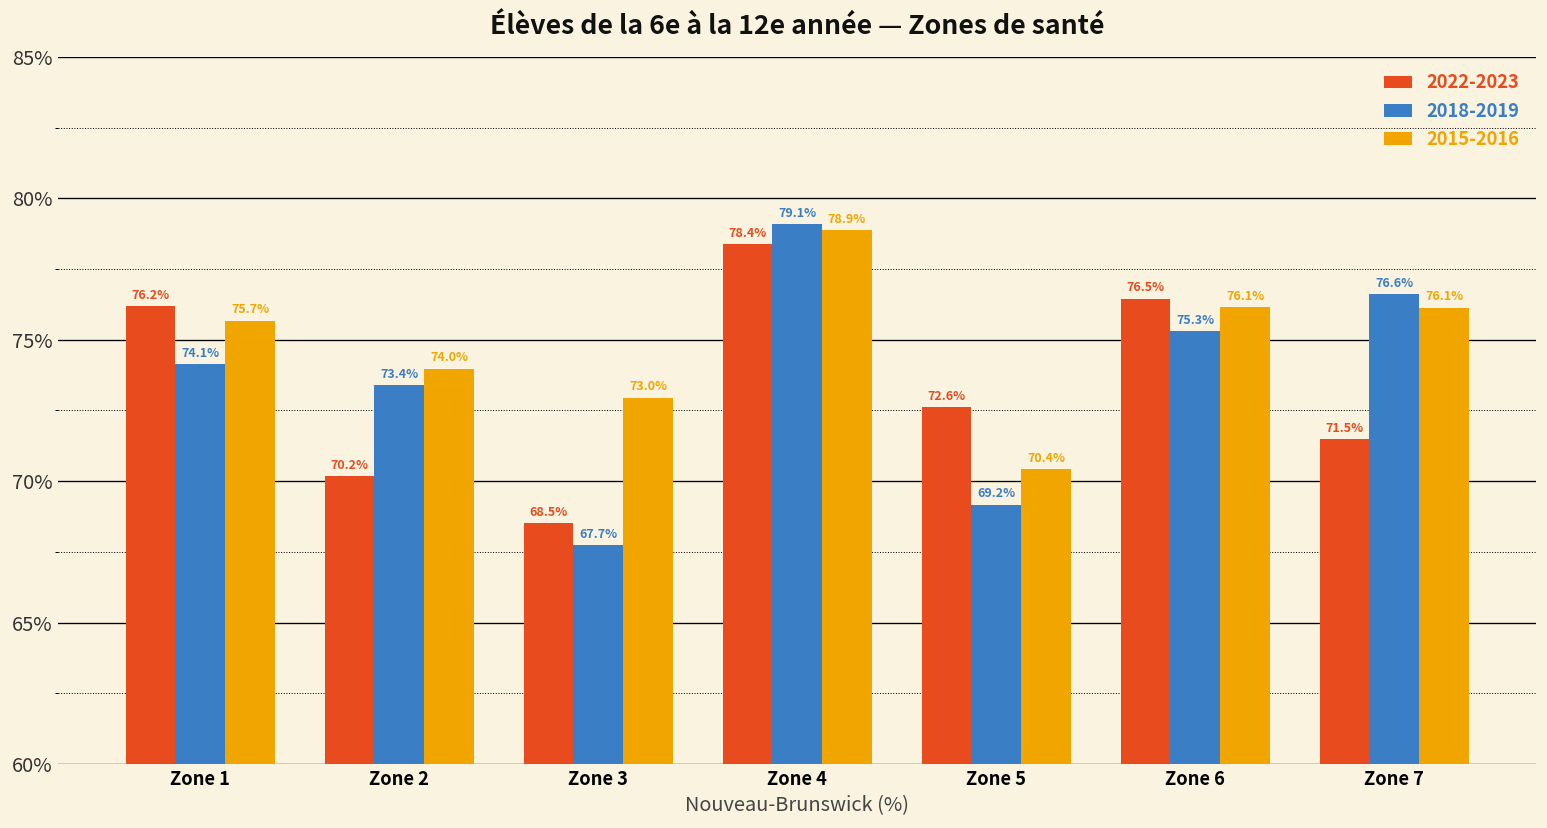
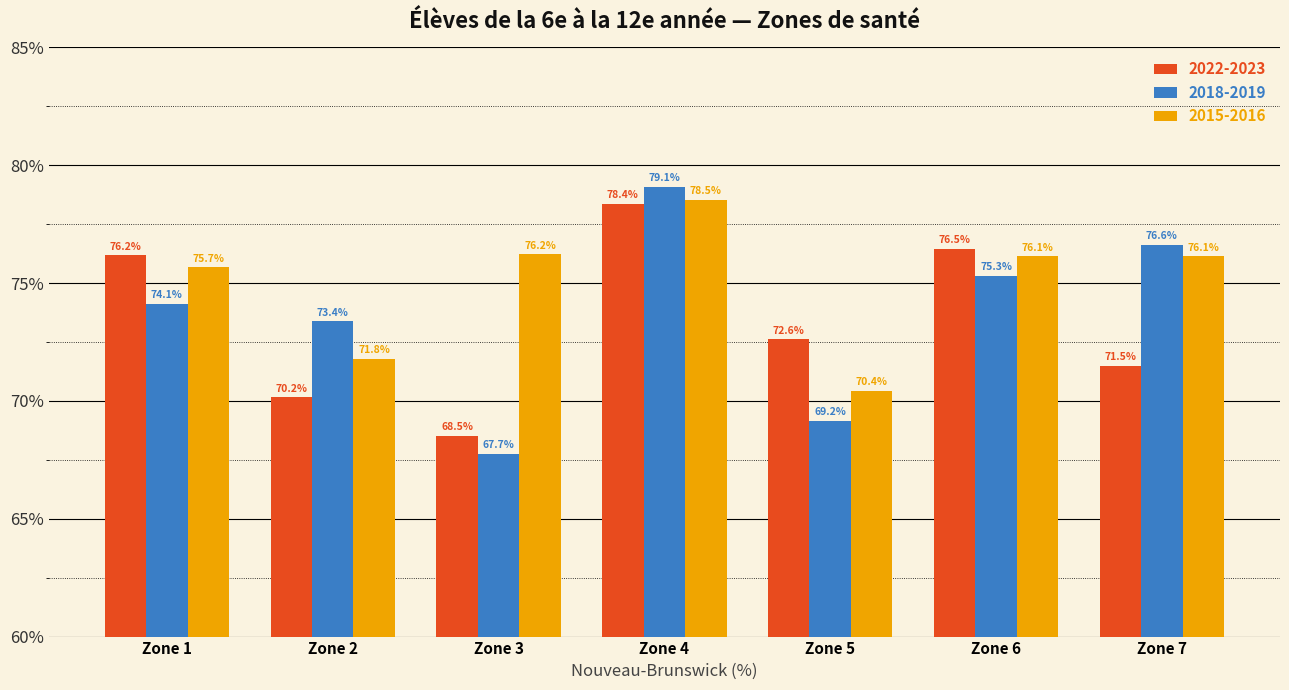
  {
    "2022-2023": {
      "Zone 1": "76.2%",
      "Zone 2": "70.2%",
      "Zone 3": "68.5%",
      "Zone 4": "78.4%",
      "Zone 5": "72.6%",
      "Zone 6": "76.5%",
      "Zone 7": "71.5%"
    },
    "2018-2019": {
      "Zone 1": "74.1%",
      "Zone 2": "73.4%",
      "Zone 3": "67.7%",
      "Zone 4": "79.1%",
      "Zone 5": "69.2%",
      "Zone 6": "75.3%",
      "Zone 7": "76.6%"
    },
    "2015-2016": {
      "Zone 1": "75.7%",
-     "Zone 2": "74.0%",
-     "Zone 3": "73.0%",
-     "Zone 4": "78.9%",
+     "Zone 2": "71.8%",
+     "Zone 3": "76.2%",
+     "Zone 4": "78.5%",
      "Zone 5": "70.4%",
      "Zone 6": "76.1%",
      "Zone 7": "76.1%"
    }
  }
